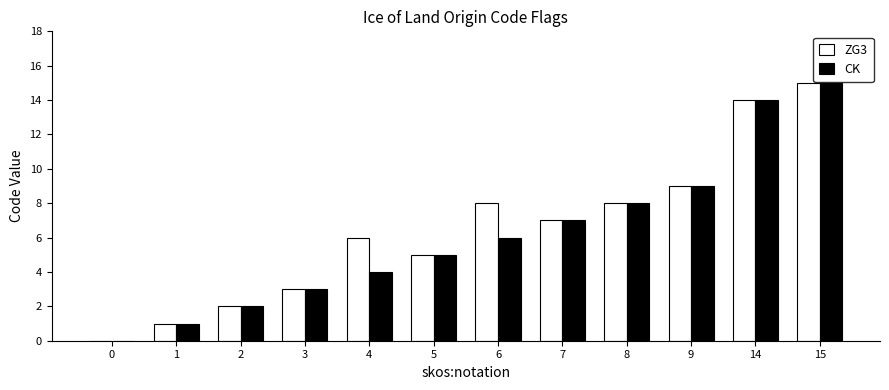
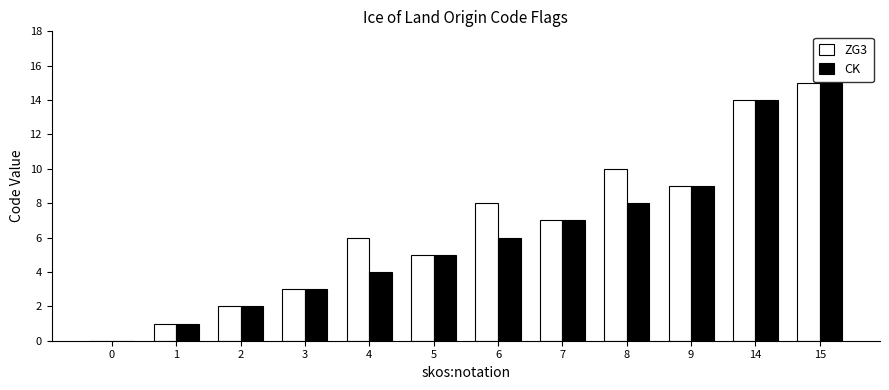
  {
    "ZG3": {
      "0": 0,
      "1": 1,
      "2": 2,
      "3": 3,
      "4": 6,
      "5": 5,
      "6": 8,
      "7": 7,
-     "8": 8,
+     "8": 10,
      "9": 9,
      "14": 14,
      "15": 15
    },
    "CK": {
      "0": 0,
      "1": 1,
      "2": 2,
      "3": 3,
      "4": 4,
      "5": 5,
      "6": 6,
      "7": 7,
      "8": 8,
      "9": 9,
      "14": 14,
      "15": 15
    }
  }
